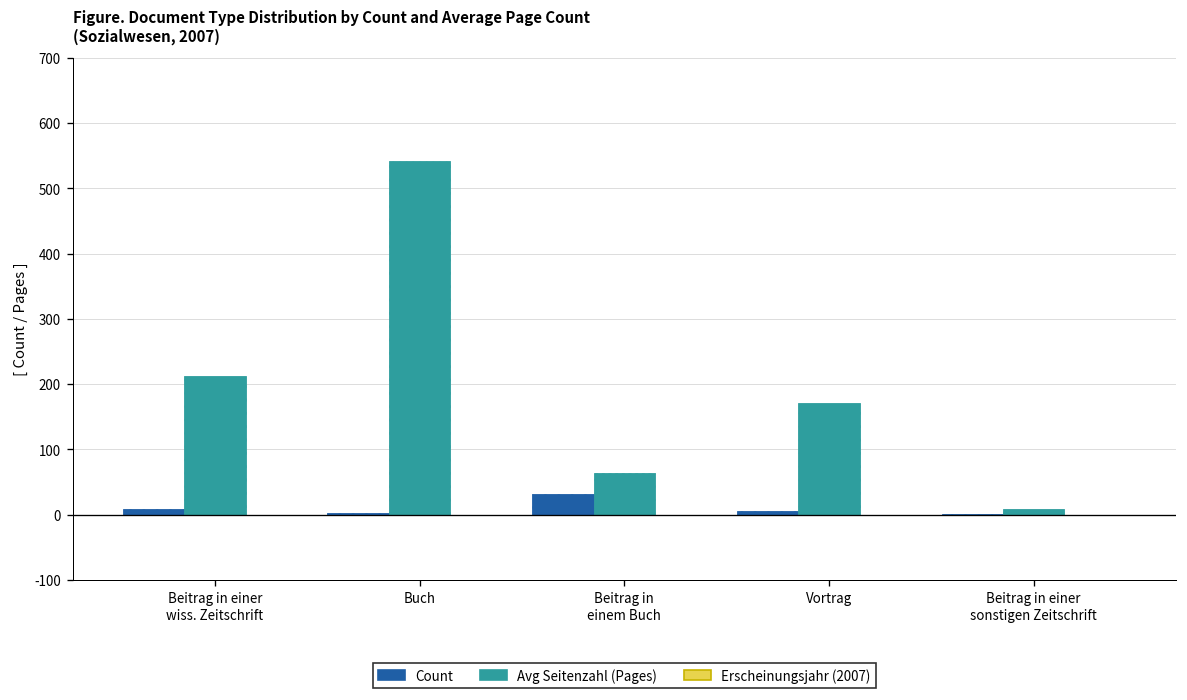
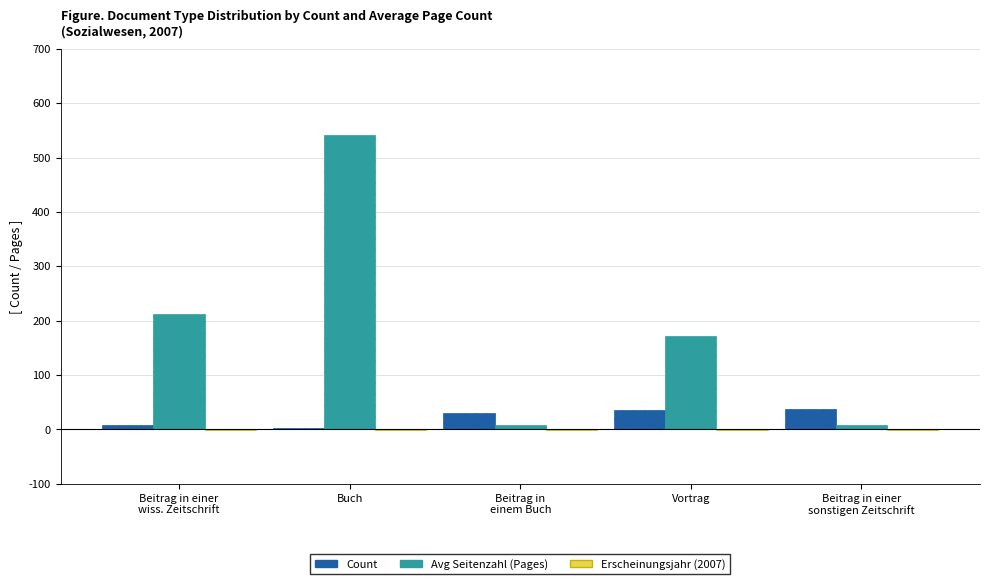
  {
    "Count": {
      "Beitrag in einer wiss. Zeitschrift": 10,
      "Beitrag in einem Buch": 30,
-     "Vortrag": 10,
-     "Beitrag in einer sonstigen Zeitschrift": 0
+     "Vortrag": 40,
+     "Beitrag in einer sonstigen Zeitschrift": 40
    },
    "Avg Seitenzahl (Pages)": {
      "Beitrag in einer wiss. Zeitschrift": 210,
      "Buch": 540,
-     "Beitrag in einem Buch": 60,
+     "Beitrag in einem Buch": 10,
      "Vortrag": 170,
      "Beitrag in einer sonstigen Zeitschrift": 10
    }
  }
